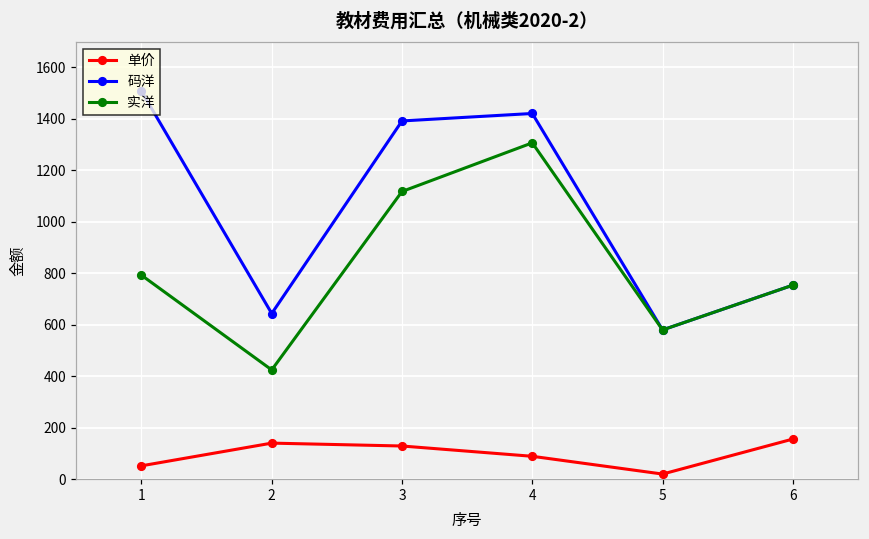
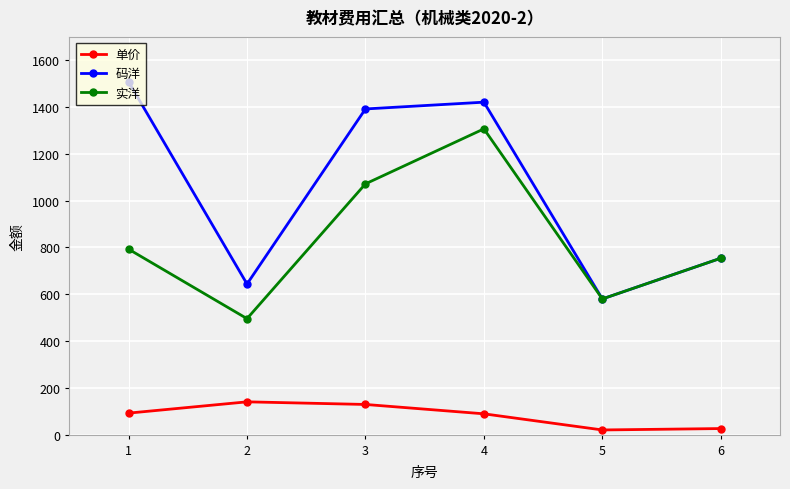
  {
    "单价": {
-     "1": 50,
+     "1": 90,
      "2": 140,
      "3": 130,
      "4": 90,
      "5": 20,
-     "6": 160
+     "6": 30
    },
    "码洋": {
      "2": 640,
      "3": 1390,
      "4": 1420
    },
    "实洋": {
      "1": 790,
-     "2": 420,
-     "3": 1120,
+     "2": 500,
+     "3": 1070,
      "4": 1310
    }
  }
